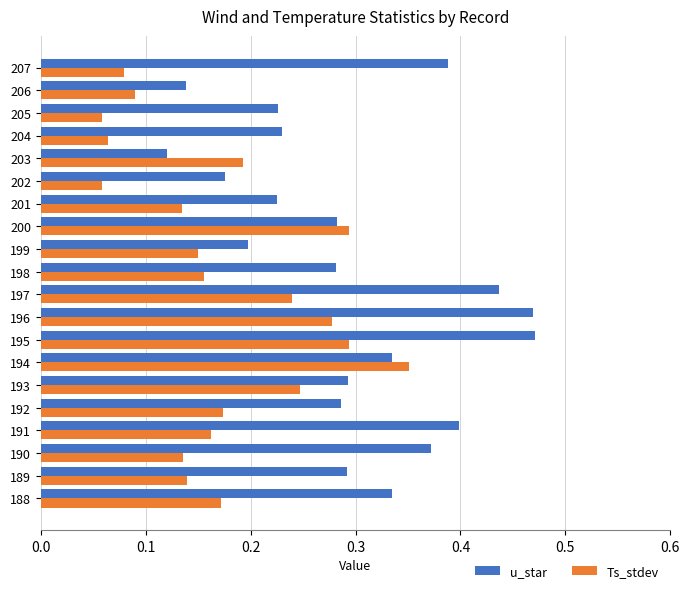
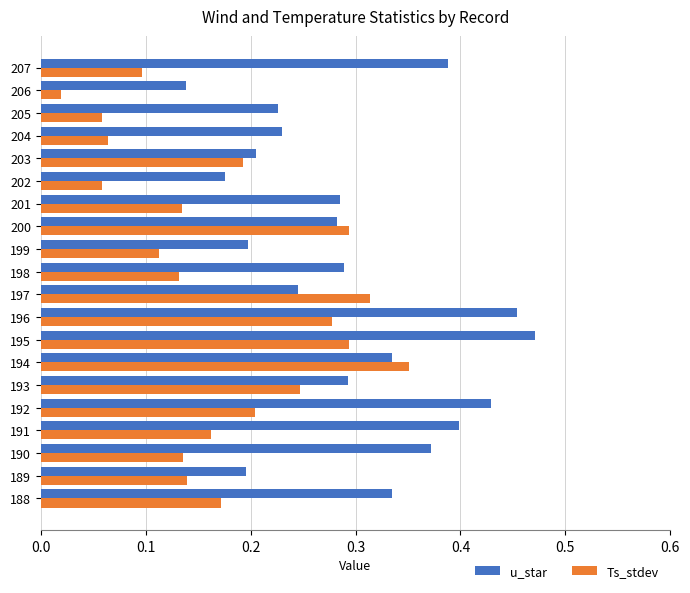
  {
    "u_star": {
      "207": 0.388,
      "206": 0.139,
      "205": 0.227,
      "204": 0.230,
-     "203": 0.121,
+     "203": 0.205,
      "202": 0.175,
-     "201": 0.226,
+     "201": 0.285,
      "200": 0.282,
      "199": 0.198,
-     "198": 0.281,
-     "197": 0.437,
-     "196": 0.469,
+     "198": 0.289,
+     "197": 0.245,
+     "196": 0.454,
      "195": 0.471,
      "194": 0.335,
      "193": 0.293,
-     "192": 0.287,
+     "192": 0.429,
      "191": 0.398,
      "190": 0.372,
-     "189": 0.292,
+     "189": 0.196,
      "188": 0.335
    },
    "Ts_stdev": {
-     "207": 0.079,
-     "206": 0.090,
+     "207": 0.096,
+     "206": 0.019,
      "205": 0.058,
      "204": 0.064,
      "203": 0.193,
      "202": 0.058,
      "201": 0.135,
      "200": 0.294,
-     "199": 0.150,
-     "198": 0.155,
-     "197": 0.240,
+     "199": 0.113,
+     "198": 0.131,
+     "197": 0.313,
      "196": 0.278,
      "195": 0.294,
      "194": 0.351,
      "193": 0.247,
-     "192": 0.174,
+     "192": 0.204,
      "191": 0.162,
      "190": 0.136,
      "189": 0.139,
      "188": 0.172
    }
  }
